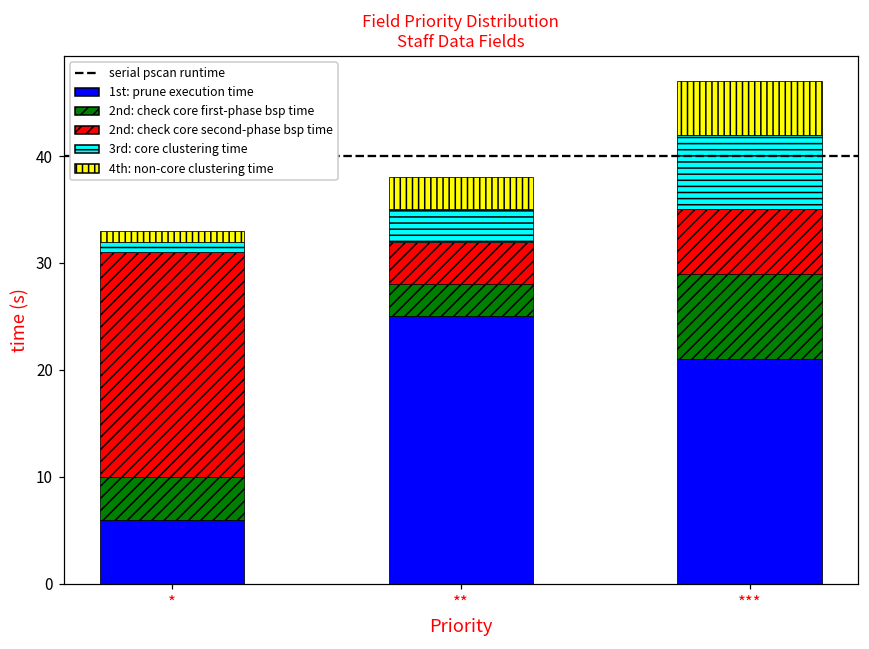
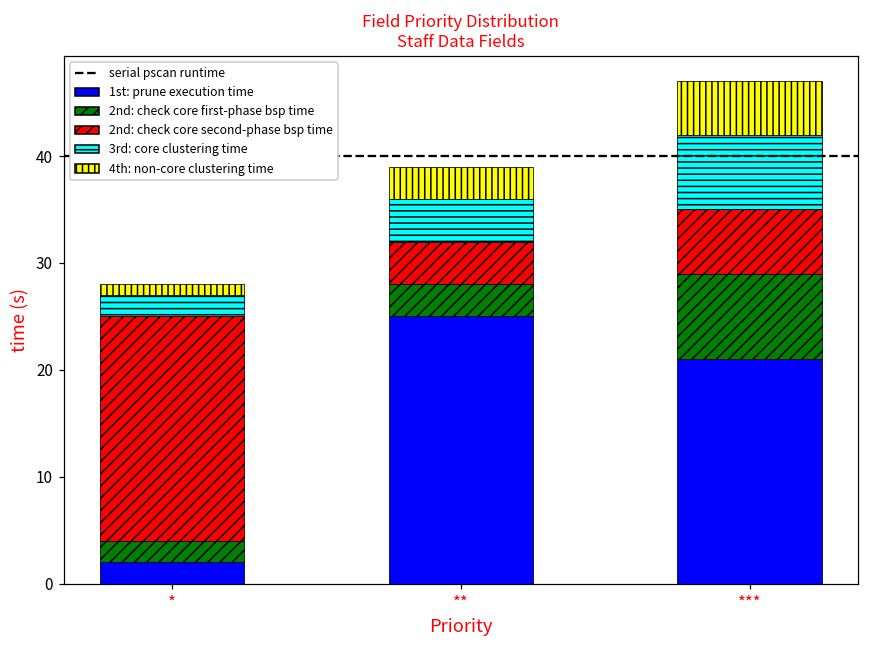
  {
    "1st: prune execution time": {
-     "*": 6,
+     "*": 2,
      "**": 25,
      "***": 21
    },
    "2nd: check core first-phase bsp time": {
-     "*": 4,
+     "*": 2,
      "**": 3,
      "***": 8
    },
    "2nd: check core second-phase bsp time": {
      "*": 21,
      "**": 4,
      "***": 6
    },
    "3rd: core clustering time": {
-     "*": 1,
-     "**": 3,
+     "*": 2,
+     "**": 4,
      "***": 7
    },
    "4th: non-core clustering time": {
      "*": 1,
      "**": 3,
      "***": 5
    }
  }
